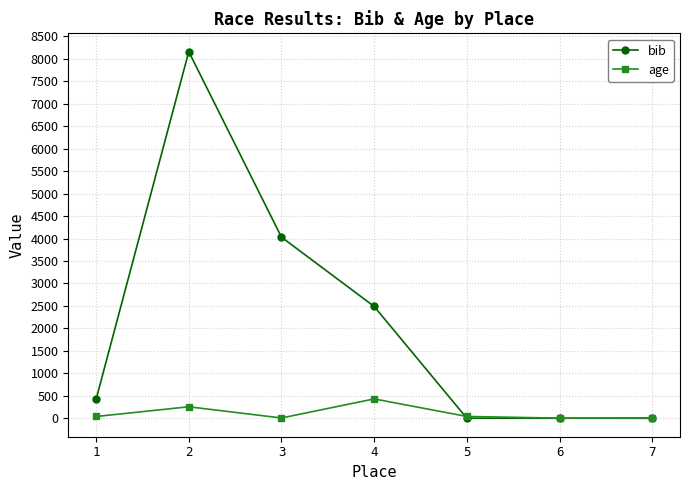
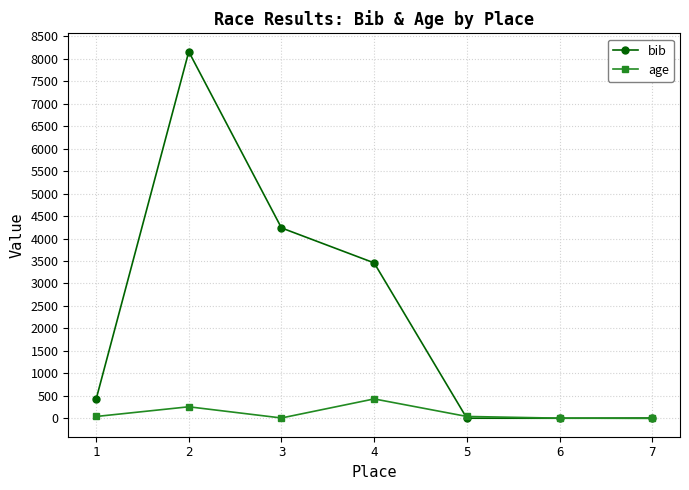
  {
    "bib": {
      "1": 400,
      "2": 8200,
-     "3": 4000,
-     "4": 2500
+     "3": 4200,
+     "4": 3500
    },
    "age": {
      "1": 0,
      "2": 300,
      "3": 0,
      "4": 400
    }
  }
